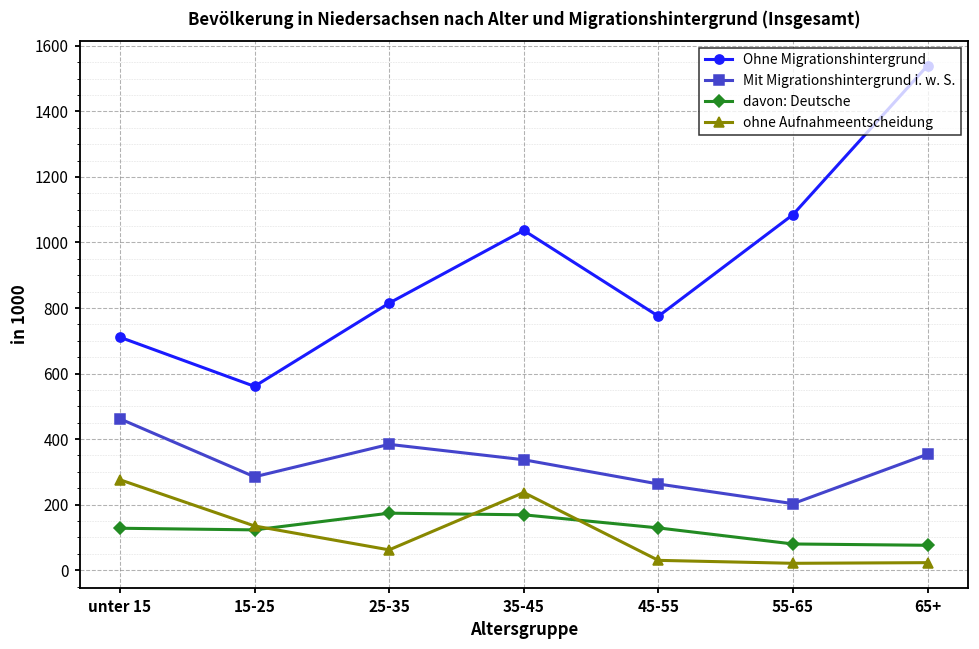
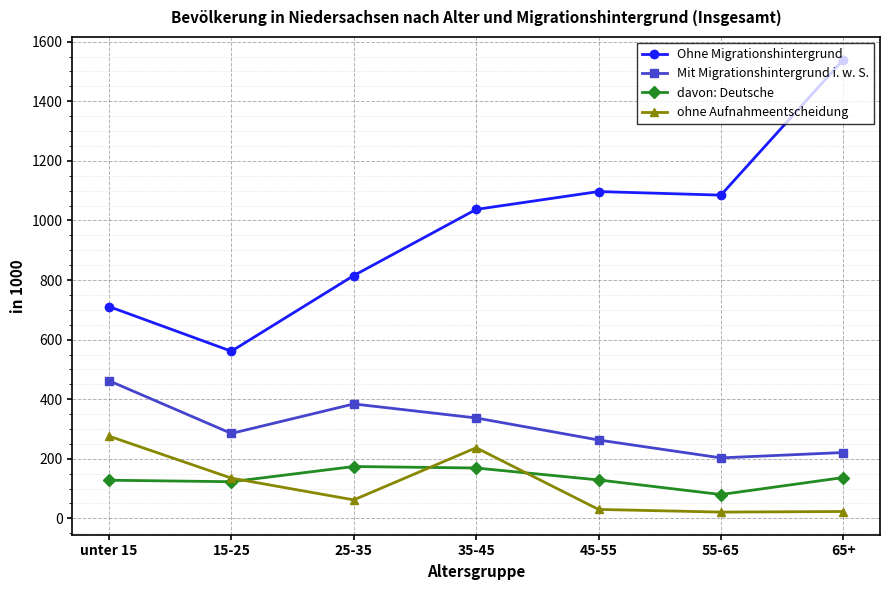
  {
    "Ohne Migrationshintergrund": {
      "unter 15": 710,
      "15-25": 560,
      "25-35": 820,
      "35-45": 1040,
-     "45-55": 780,
+     "45-55": 1100,
      "55-65": 1090
    },
    "Mit Migrationshintergrund i. w. S.": {
      "unter 15": 460,
      "15-25": 290,
      "25-35": 380,
      "35-45": 340,
      "45-55": 260,
      "55-65": 200,
-     "65+": 350
+     "65+": 220
    },
    "davon: Deutsche": {
      "unter 15": 130,
      "15-25": 120,
      "25-35": 170,
      "35-45": 170,
      "45-55": 130,
      "55-65": 80,
-     "65+": 80
+     "65+": 140
    },
    "ohne Aufnahmeentscheidung": {
      "unter 15": 280,
      "15-25": 140,
      "25-35": 60,
      "35-45": 240,
      "45-55": 30,
      "55-65": 20,
      "65+": 20
    }
  }
